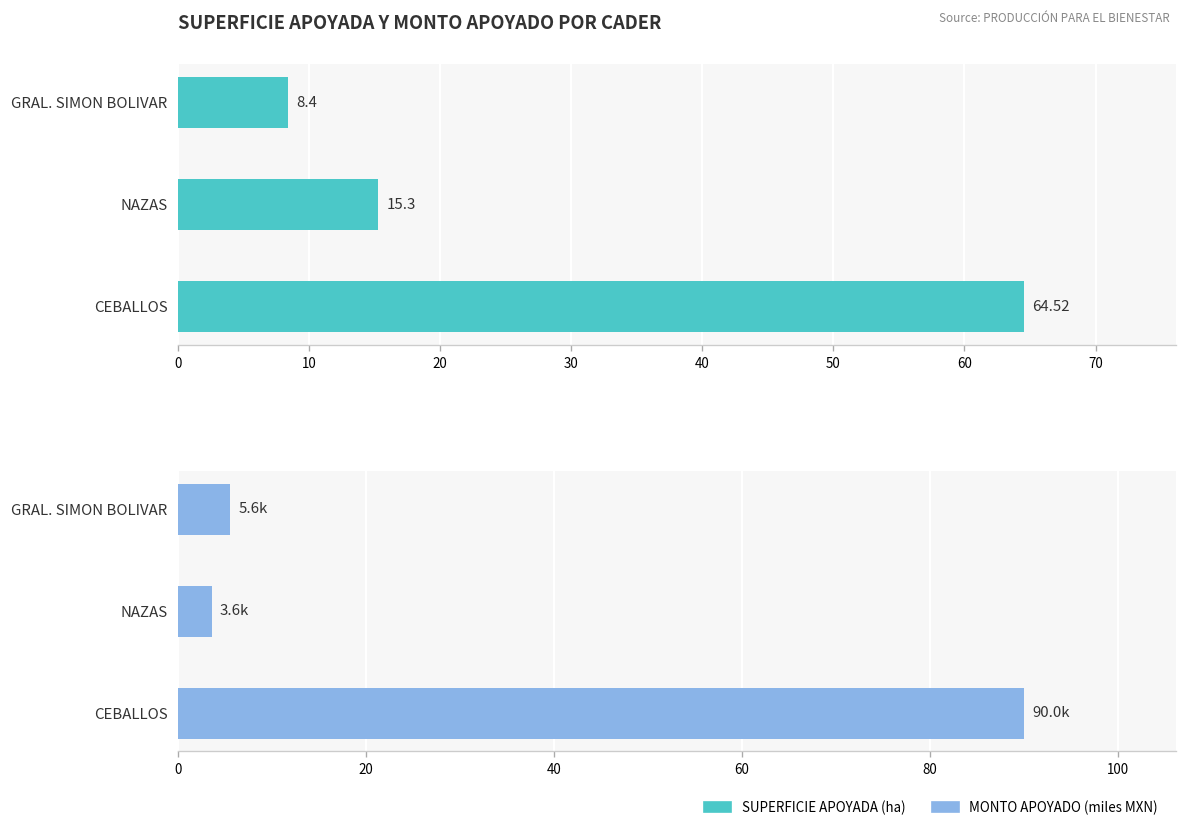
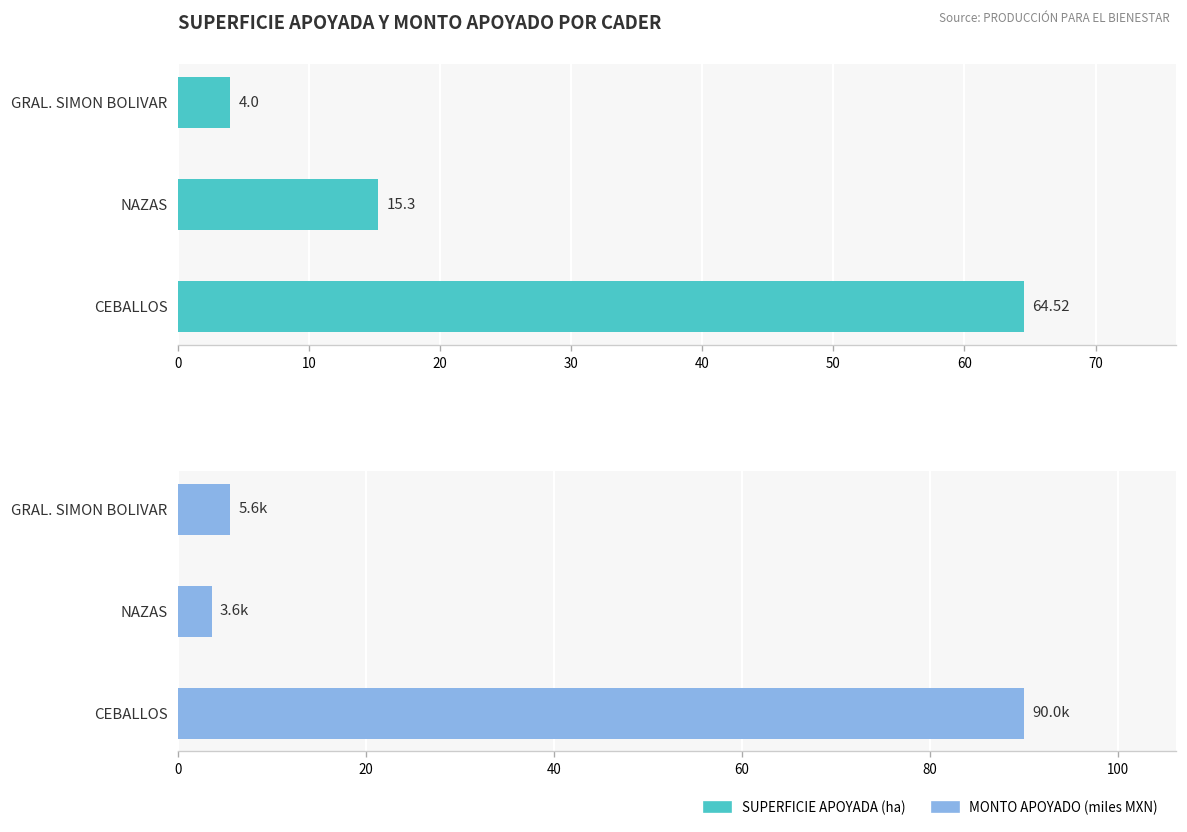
  {
    "SUPERFICIE APOYADA Y MONTO APOYADO POR CADER": {
-     "GRAL. SIMON BOLIVAR": 8.4,
+     "GRAL. SIMON BOLIVAR": 4.0,
      "NAZAS": 15.3,
      "CEBALLOS": 64.52
    }
  }
